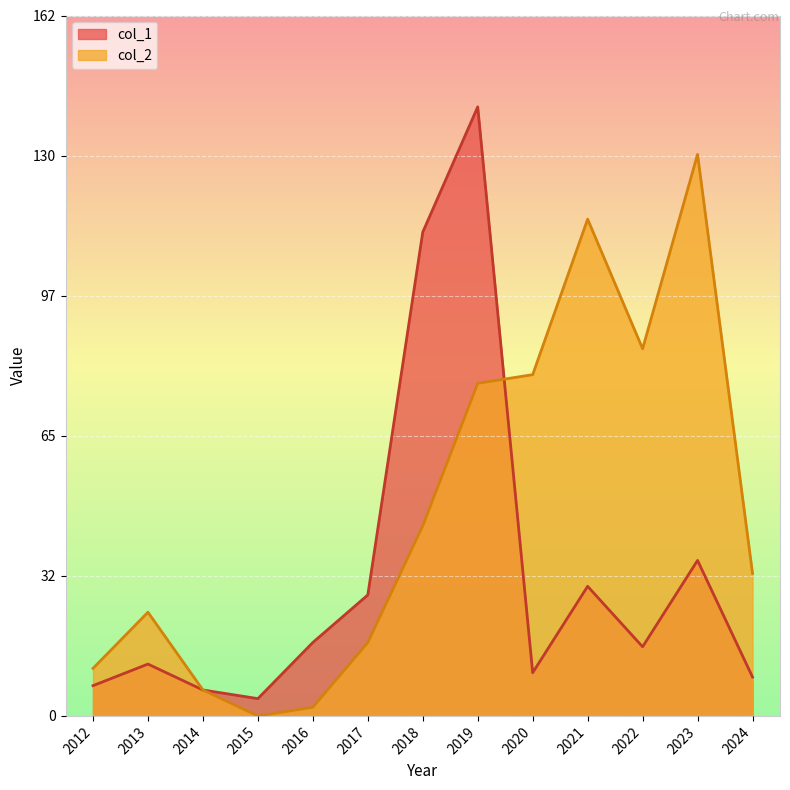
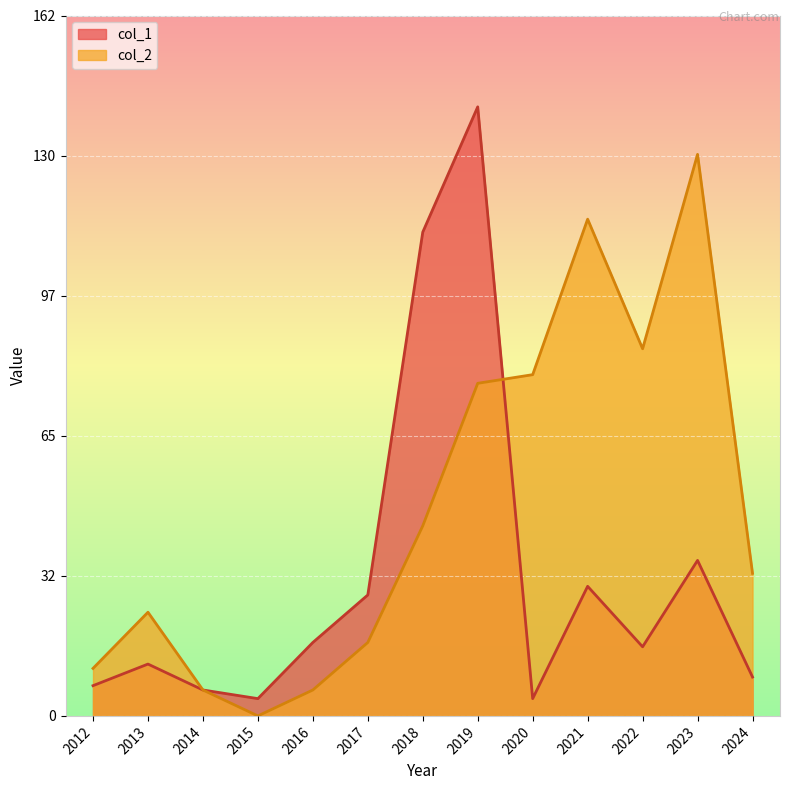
  {
    "col_1": {
      "2012": 7,
      "2013": 12,
      "2015": 4,
      "2016": 17,
      "2017": 28,
      "2018": 112,
      "2019": 141,
-     "2020": 10,
+     "2020": 4,
      "2021": 30,
      "2022": 16,
      "2023": 36,
      "2024": 9
    },
    "col_2": {
      "2012": 11,
      "2013": 24,
      "2015": 0,
-     "2016": 2,
+     "2016": 6,
      "2017": 17,
      "2018": 44,
      "2019": 77,
      "2020": 79,
      "2021": 115,
      "2022": 85,
      "2023": 130,
      "2024": 33
    }
  }
